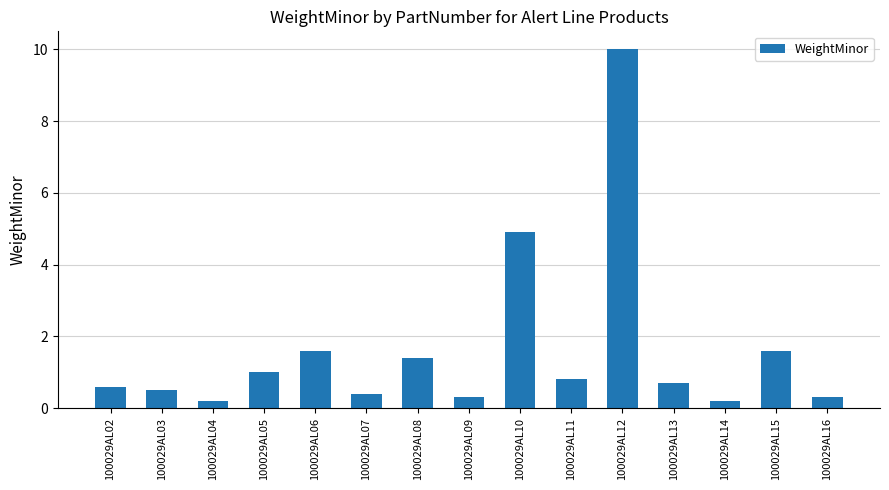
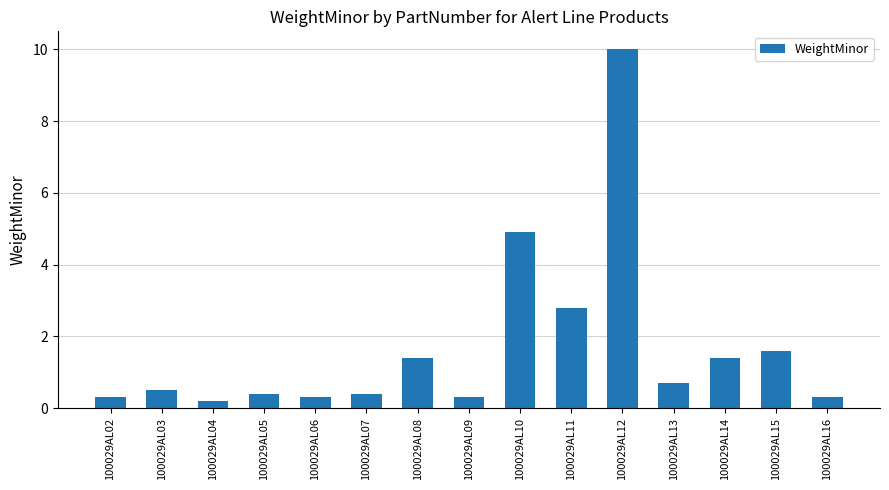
  {
-   "100029AL02": 0.6,
+   "100029AL02": 0.3,
    "100029AL03": 0.5,
    "100029AL04": 0.2,
-   "100029AL05": 1.0,
-   "100029AL06": 1.6,
+   "100029AL05": 0.4,
+   "100029AL06": 0.3,
    "100029AL07": 0.4,
    "100029AL08": 1.4,
    "100029AL09": 0.3,
    "100029AL10": 4.9,
-   "100029AL11": 0.8,
+   "100029AL11": 2.8,
    "100029AL12": 10.0,
    "100029AL13": 0.7,
-   "100029AL14": 0.2,
+   "100029AL14": 1.4,
    "100029AL15": 1.6,
    "100029AL16": 0.3
  }
